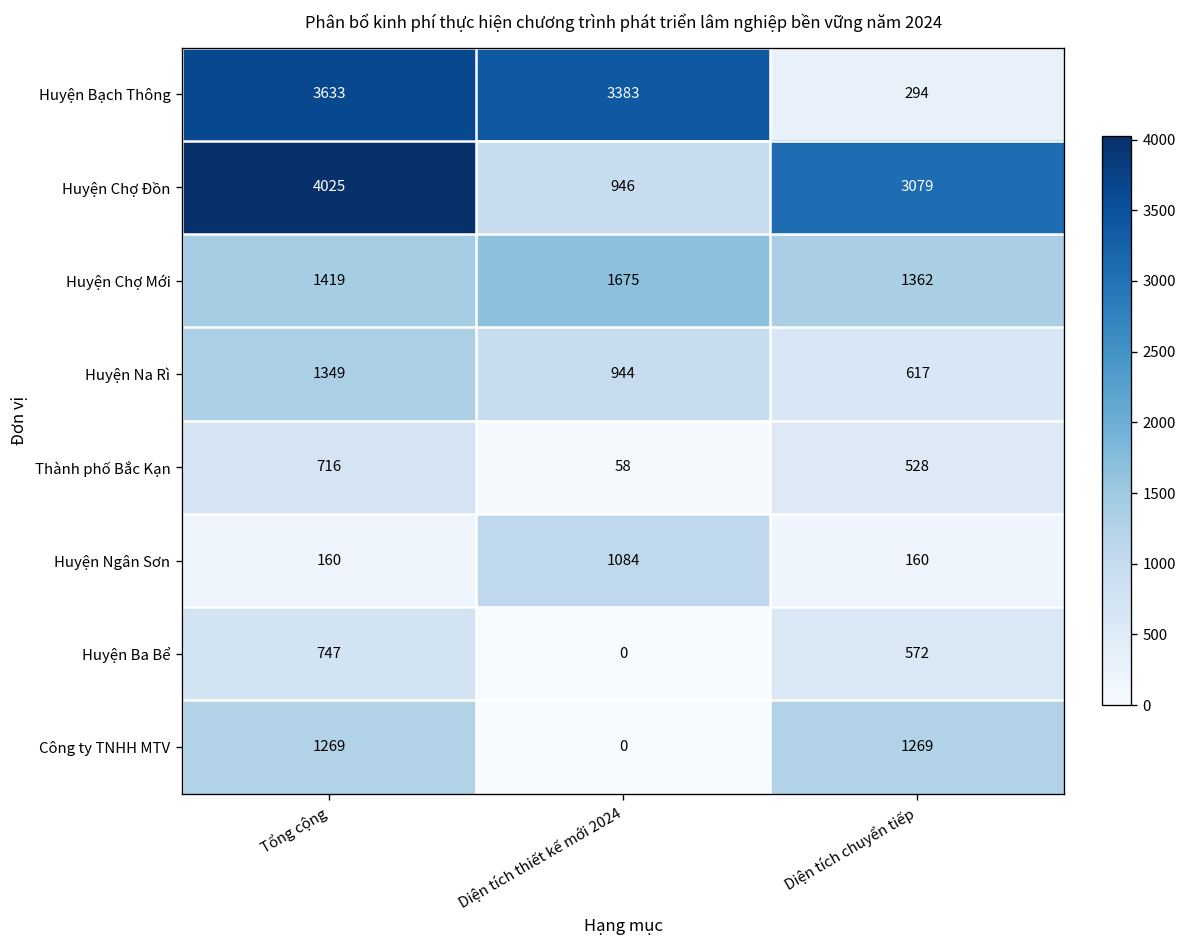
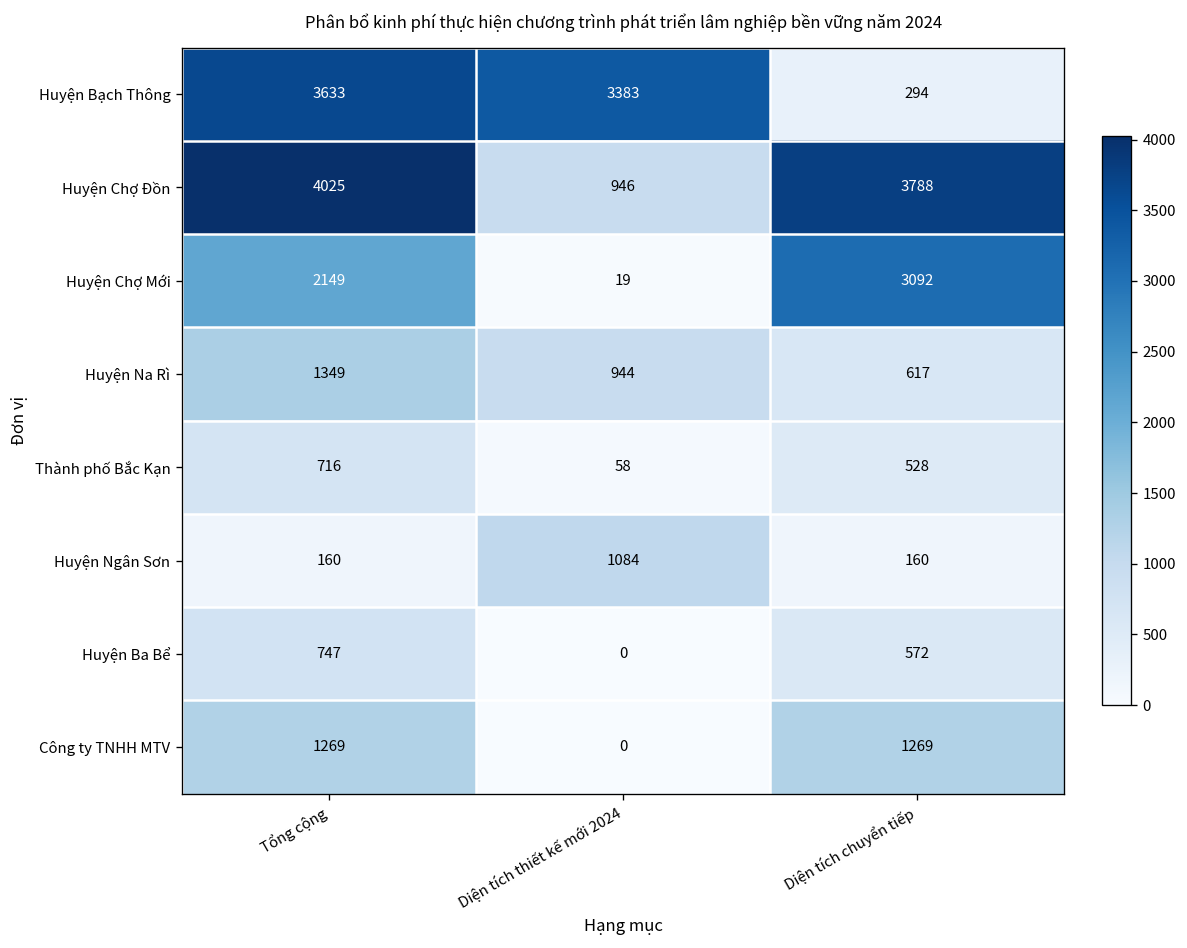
  {
    "Huyện Bạch Thông": {
      "Tổng cộng": 3633,
      "Diện tích thiết kế mới 2024": 3383,
      "Diện tích chuyển tiếp": 294
    },
    "Huyện Chợ Đồn": {
      "Tổng cộng": 4025,
      "Diện tích thiết kế mới 2024": 946,
-     "Diện tích chuyển tiếp": 3079
+     "Diện tích chuyển tiếp": 3788
    },
    "Huyện Chợ Mới": {
-     "Tổng cộng": 1419,
-     "Diện tích thiết kế mới 2024": 1675,
-     "Diện tích chuyển tiếp": 1362
+     "Tổng cộng": 2149,
+     "Diện tích thiết kế mới 2024": 19,
+     "Diện tích chuyển tiếp": 3092
    },
    "Huyện Na Rì": {
      "Tổng cộng": 1349,
      "Diện tích thiết kế mới 2024": 944,
      "Diện tích chuyển tiếp": 617
    },
    "Thành phố Bắc Kạn": {
      "Tổng cộng": 716,
      "Diện tích thiết kế mới 2024": 58,
      "Diện tích chuyển tiếp": 528
    },
    "Huyện Ngân Sơn": {
      "Tổng cộng": 160,
      "Diện tích thiết kế mới 2024": 1084,
      "Diện tích chuyển tiếp": 160
    },
    "Huyện Ba Bể": {
      "Tổng cộng": 747,
      "Diện tích thiết kế mới 2024": 0,
      "Diện tích chuyển tiếp": 572
    },
    "Công ty TNHH MTV": {
      "Tổng cộng": 1269,
      "Diện tích thiết kế mới 2024": 0,
      "Diện tích chuyển tiếp": 1269
    }
  }
